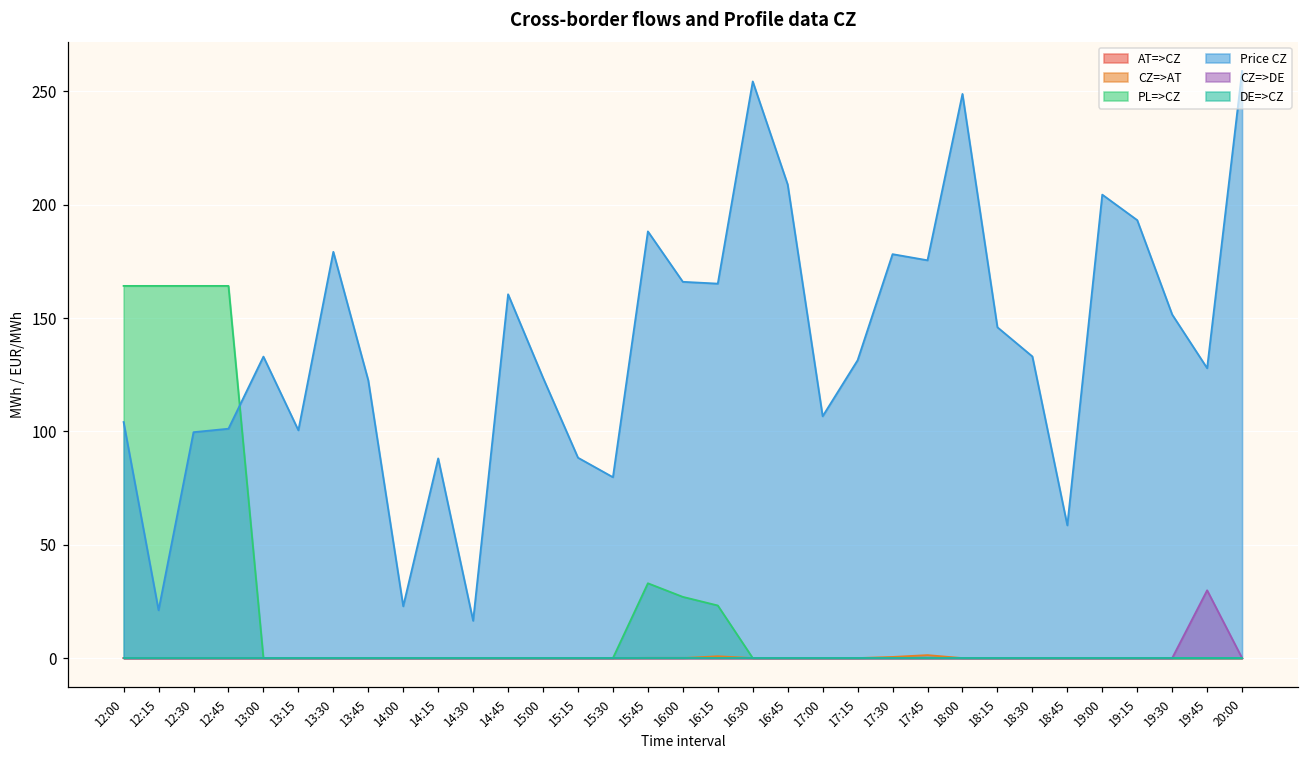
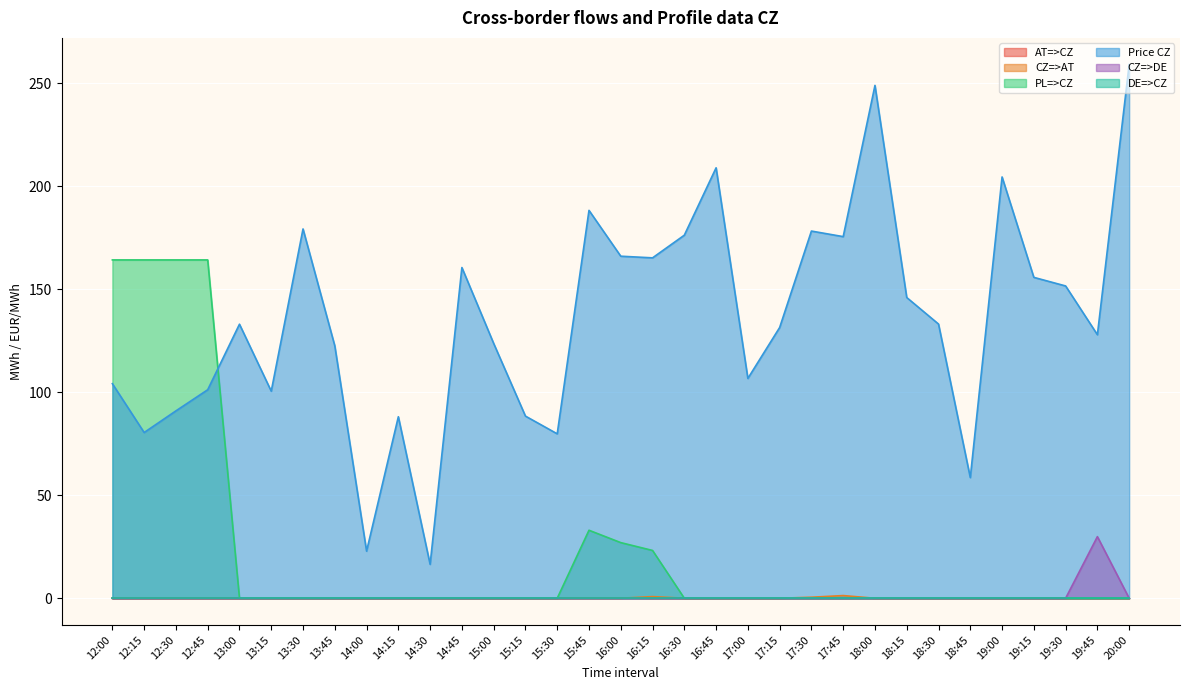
  {
    "CZ=>AT": {
      "17:45": 1
    },
    "Price CZ": {
      "12:00": 104,
-     "12:15": 21,
-     "12:30": 100,
+     "12:15": 80,
+     "12:30": 91,
      "12:45": 101,
      "13:00": 133,
      "13:15": 101,
      "13:30": 179,
      "13:45": 123,
      "14:00": 23,
      "14:15": 88,
      "14:30": 16,
      "14:45": 161,
      "15:00": 124,
      "15:15": 88,
      "15:30": 80,
      "15:45": 188,
      "16:00": 166,
      "16:15": 165,
-     "16:30": 254,
+     "16:30": 176,
      "16:45": 209,
      "17:00": 107,
      "17:15": 131,
      "17:30": 178,
      "17:45": 176,
      "18:00": 249,
      "18:15": 146,
      "18:30": 133,
      "18:45": 59,
      "19:00": 204,
-     "19:15": 193,
+     "19:15": 156,
      "19:30": 152,
      "19:45": 128
    },
    "CZ=>DE": {
      "19:45": 30
    }
  }
